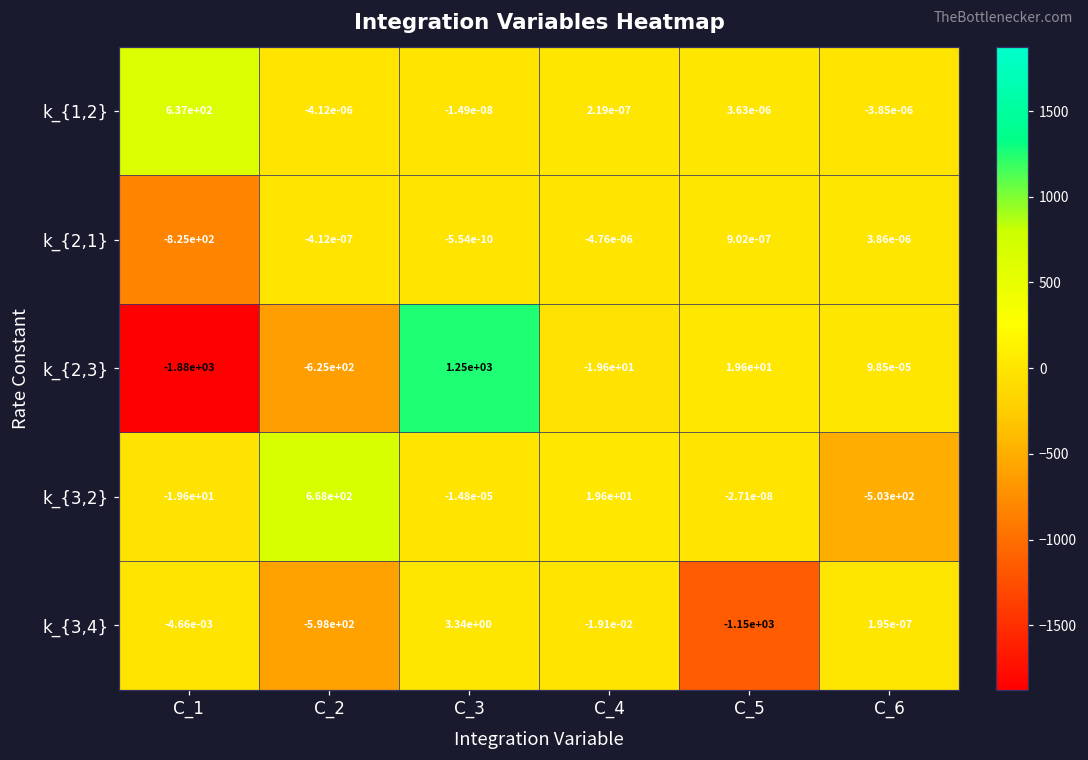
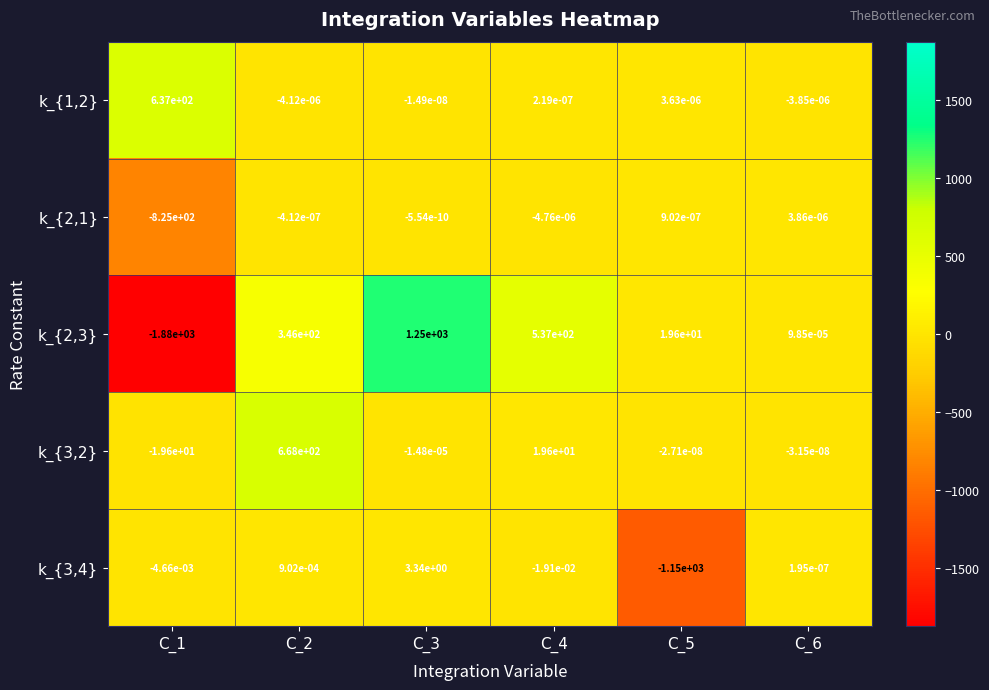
  {
    "k_{1,2}": {
      "C_1": "6.37e+02",
      "C_2": "-4.12e-06",
      "C_3": "-1.49e-08",
      "C_4": "2.19e-07",
      "C_5": "3.63e-06",
      "C_6": "-3.85e-06"
    },
    "k_{2,1}": {
      "C_1": "-8.25e+02",
      "C_2": "-4.12e-07",
      "C_3": "-5.54e-10",
      "C_4": "-4.76e-06",
      "C_5": "9.02e-07",
      "C_6": "3.86e-06"
    },
    "k_{2,3}": {
      "C_1": "-1.88e+03",
-     "C_2": "-6.25e+02",
+     "C_2": "3.46e+02",
      "C_3": "1.25e+03",
-     "C_4": "-1.96e+01",
+     "C_4": "5.37e+02",
      "C_5": "1.96e+01",
      "C_6": "9.85e-05"
    },
    "k_{3,2}": {
      "C_1": "-1.96e+01",
      "C_2": "6.68e+02",
      "C_3": "-1.48e-05",
      "C_4": "1.96e+01",
      "C_5": "-2.71e-08",
-     "C_6": "-5.03e+02"
+     "C_6": "-3.15e-08"
    },
    "k_{3,4}": {
      "C_1": "-4.66e-03",
-     "C_2": "-5.98e+02",
+     "C_2": "9.02e-04",
      "C_3": "3.34e+00",
      "C_4": "-1.91e-02",
      "C_5": "-1.15e+03",
      "C_6": "1.95e-07"
    }
  }
